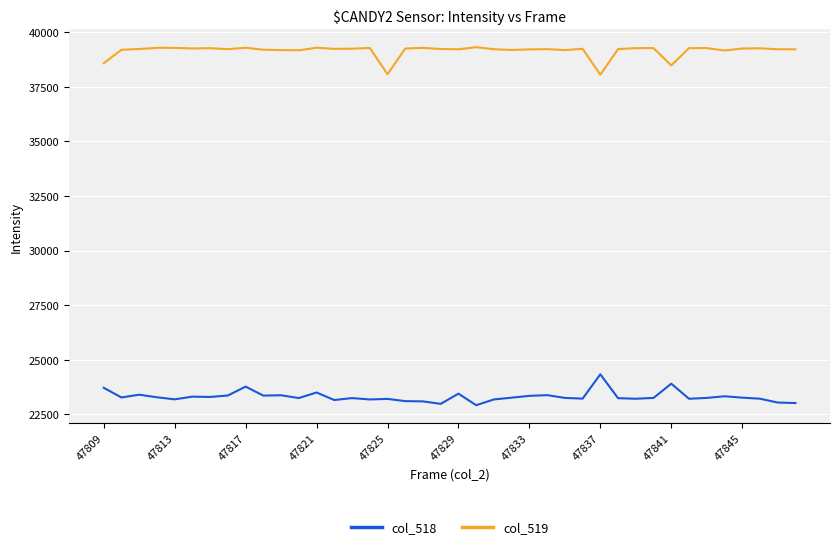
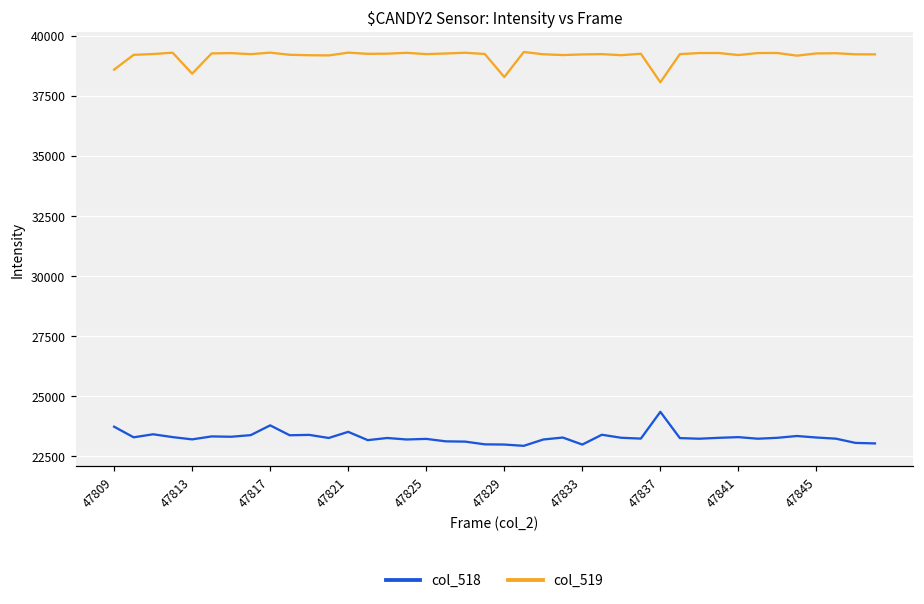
  {
    "col_518": {
      "47809": 23700,
      "47813": 23200,
      "47817": 23800,
      "47821": 23500,
      "47825": 23200,
-     "47829": 23400,
-     "47833": 23300,
+     "47829": 23000,
+     "47833": 23000,
      "47837": 24300,
-     "47841": 23900,
+     "47841": 23300,
      "47845": 23300
    },
    "col_519": {
      "47809": 38600,
-     "47813": 39300,
+     "47813": 38400,
      "47817": 39300,
      "47821": 39300,
-     "47825": 38100,
-     "47829": 39200,
+     "47825": 39200,
+     "47829": 38300,
      "47833": 39200,
      "47837": 38100,
-     "47841": 38500,
+     "47841": 39200,
      "47845": 39300
    }
  }
